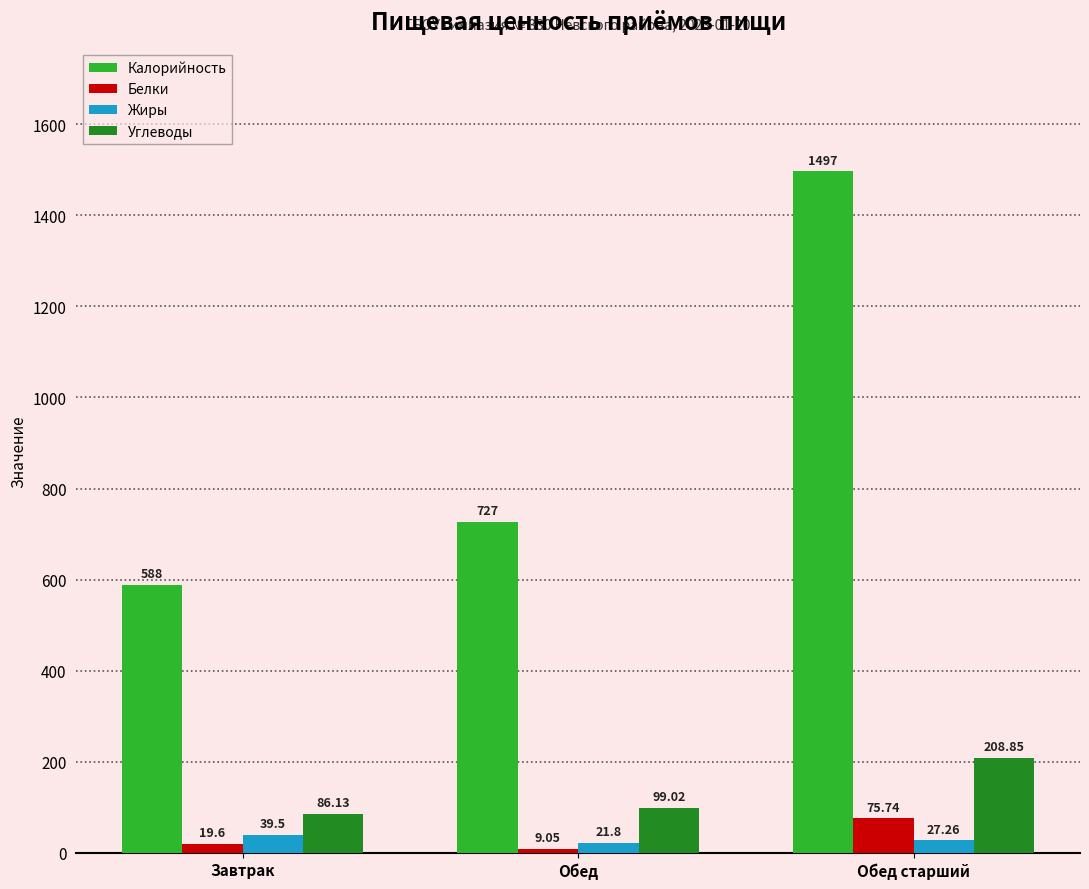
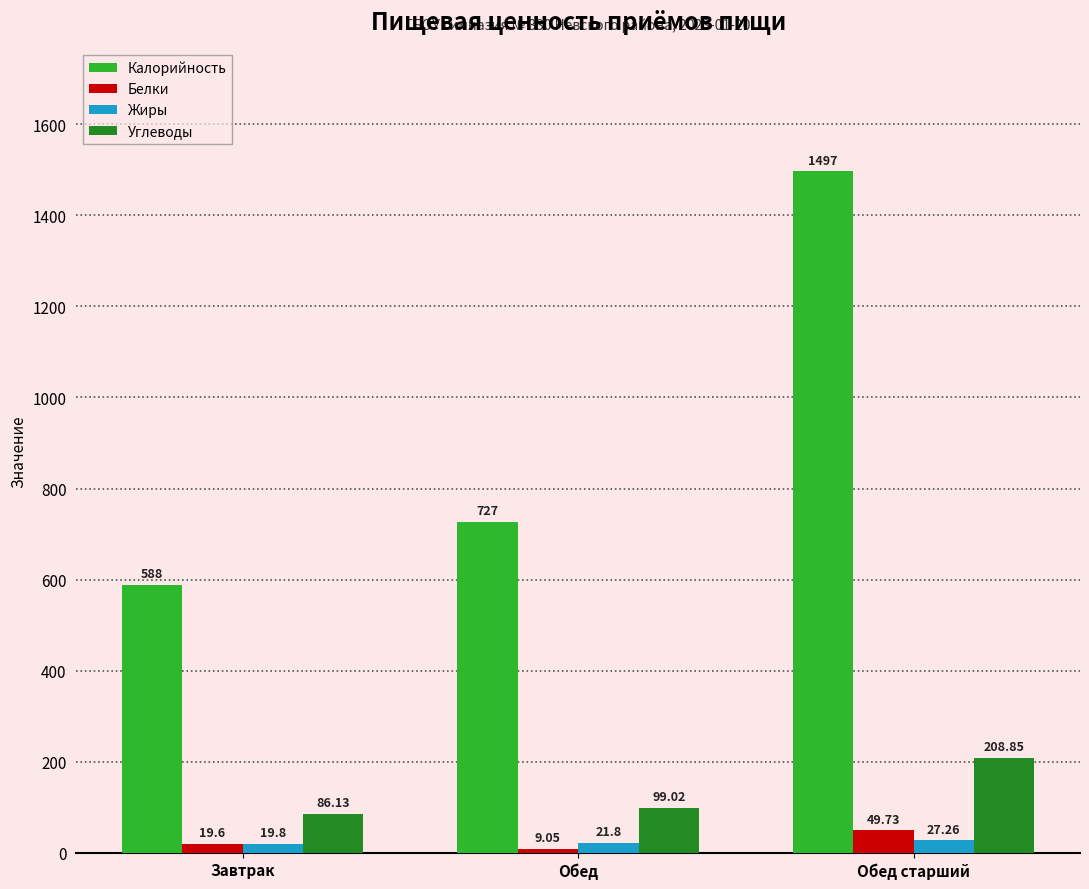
  {
    "Белки": {
      "Завтрак": 19.6,
      "Обед": 9.05,
-     "Обед старший": 75.74
+     "Обед старший": 49.73
    },
    "Жиры": {
-     "Завтрак": 39.5,
+     "Завтрак": 19.8,
      "Обед": 21.8,
      "Обед старший": 27.26
    }
  }
